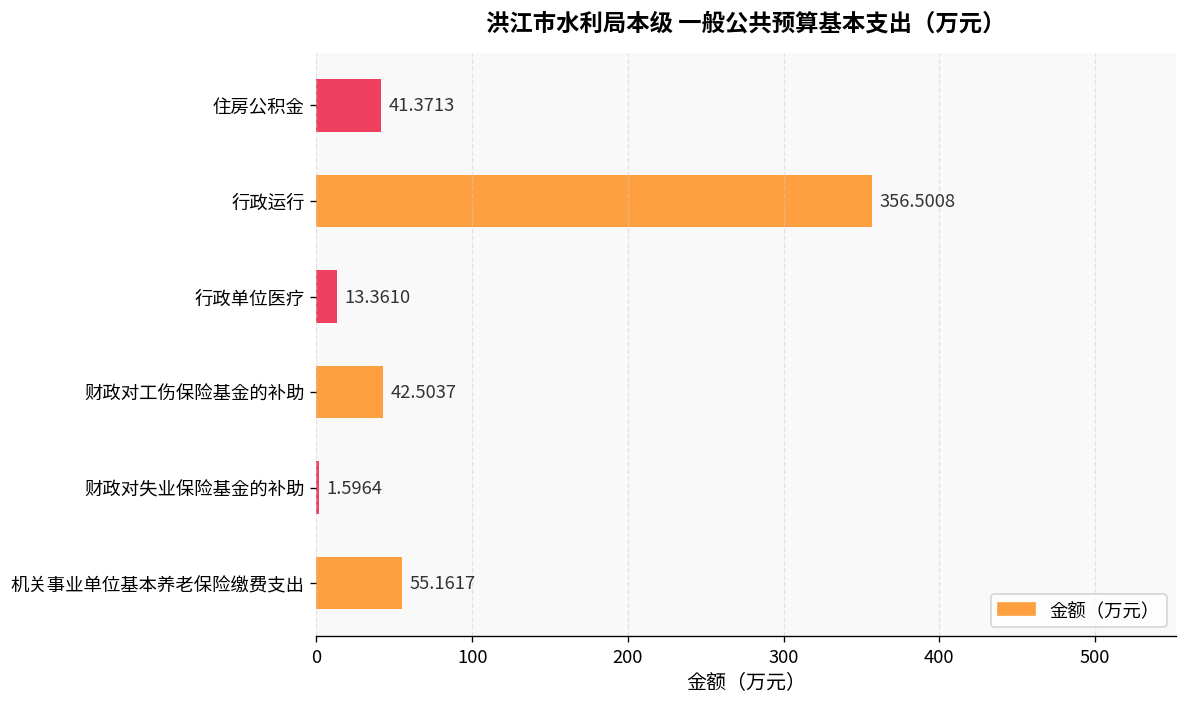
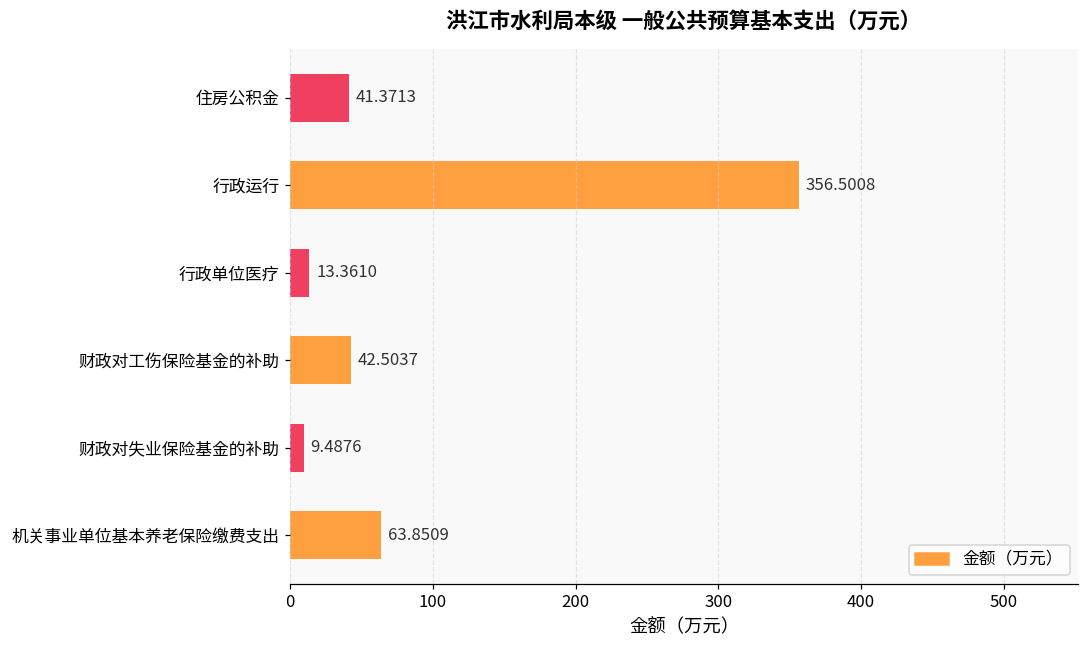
  {
    "住房公积金": 41.3713,
    "行政运行": 356.5008,
    "行政单位医疗": 13.3610,
    "财政对工伤保险基金的补助": 42.5037,
-   "财政对失业保险基金的补助": 1.5964,
-   "机关事业单位基本养老保险缴费支出": 55.1617
+   "财政对失业保险基金的补助": 9.4876,
+   "机关事业单位基本养老保险缴费支出": 63.8509
  }
